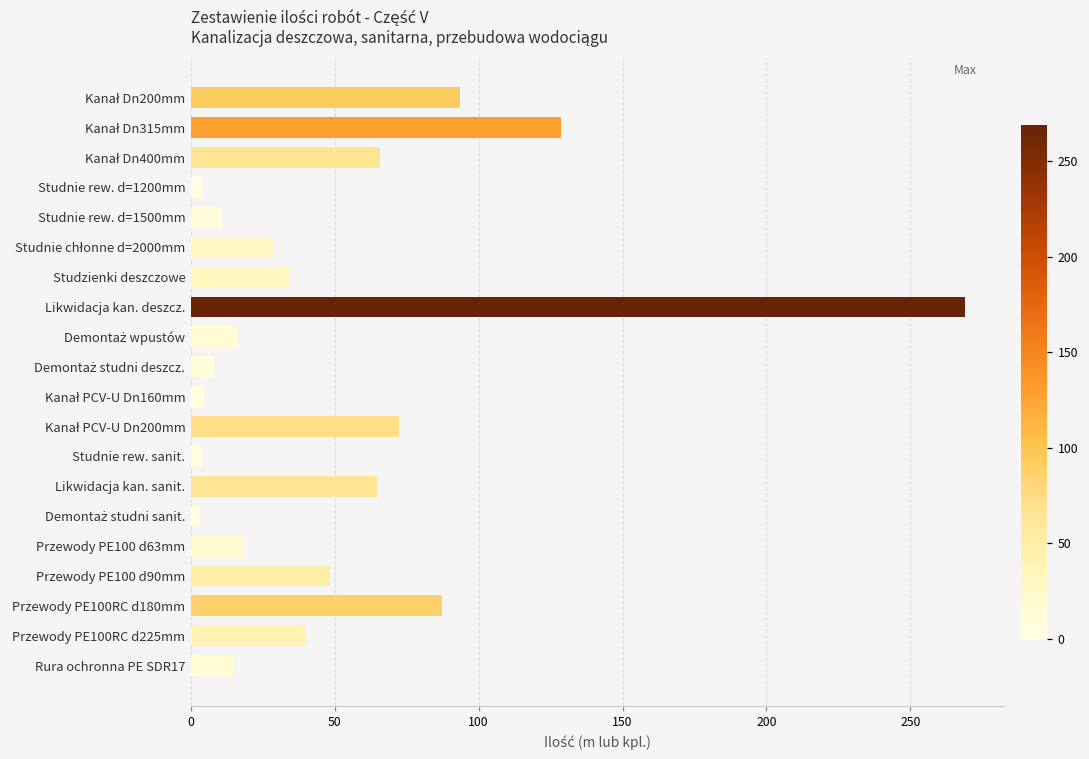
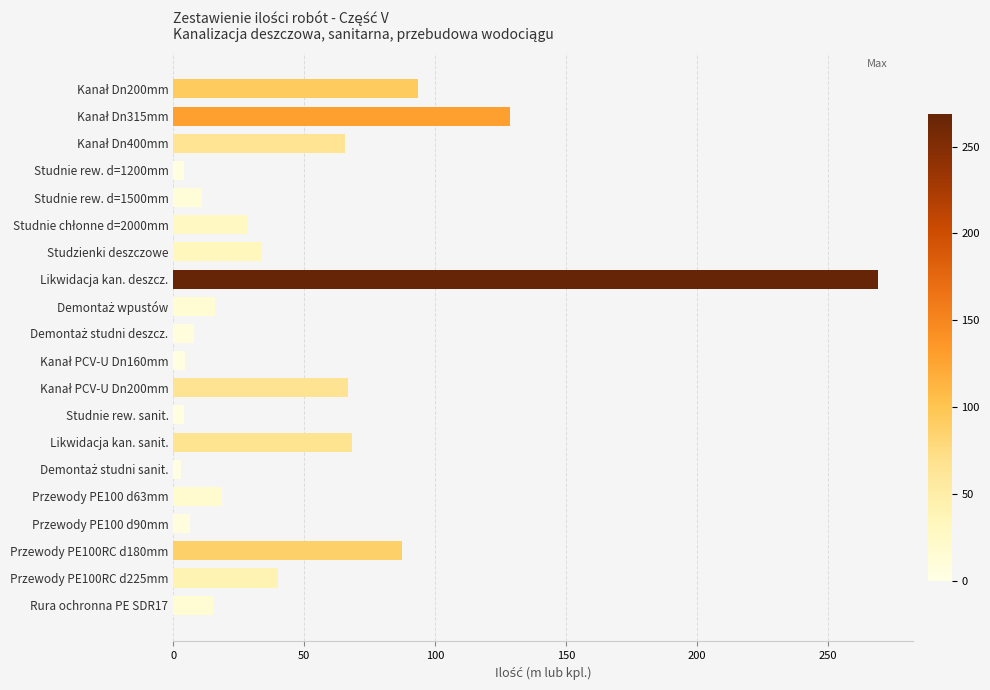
  {
    "Kanał Dn200mm": 94,
    "Kanał Dn315mm": 129,
    "Kanał Dn400mm": 66,
    "Studnie rew. d=1200mm": 4,
    "Studnie rew. d=1500mm": 11,
    "Studnie chłonne d=2000mm": 29,
    "Studzienki deszczowe": 34,
    "Likwidacja kan. deszcz.": 269,
    "Demontaż wpustów": 16,
    "Demontaż studni deszcz.": 8,
    "Kanał PCV-U Dn160mm": 5,
-   "Kanał PCV-U Dn200mm": 72,
+   "Kanał PCV-U Dn200mm": 67,
    "Studnie rew. sanit.": 4,
-   "Likwidacja kan. sanit.": 65,
+   "Likwidacja kan. sanit.": 68,
    "Demontaż studni sanit.": 3,
    "Przewody PE100 d63mm": 19,
-   "Przewody PE100 d90mm": 48,
+   "Przewody PE100 d90mm": 7,
    "Przewody PE100RC d180mm": 87,
    "Przewody PE100RC d225mm": 40,
    "Rura ochronna PE SDR17": 15
  }
